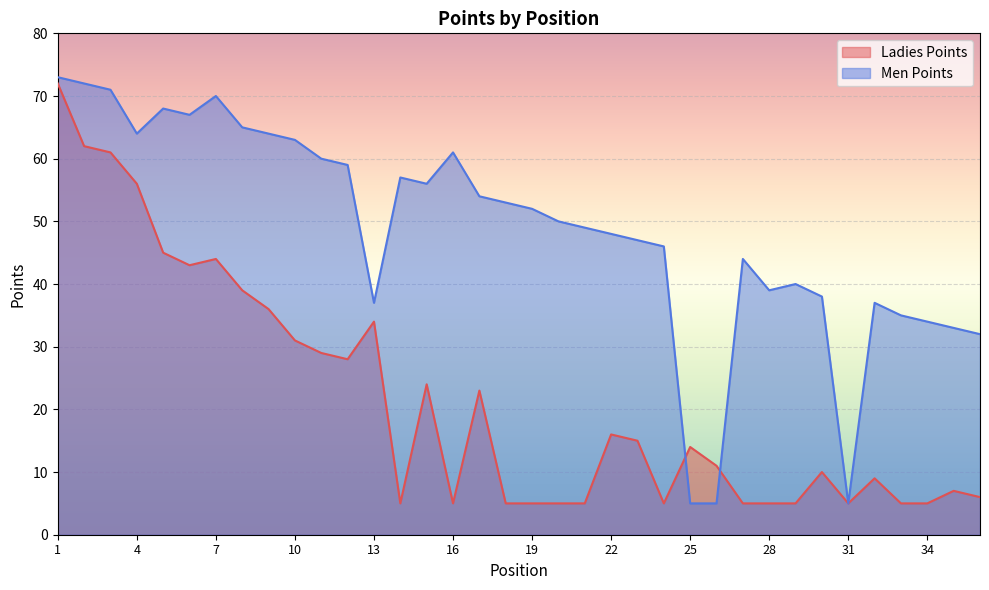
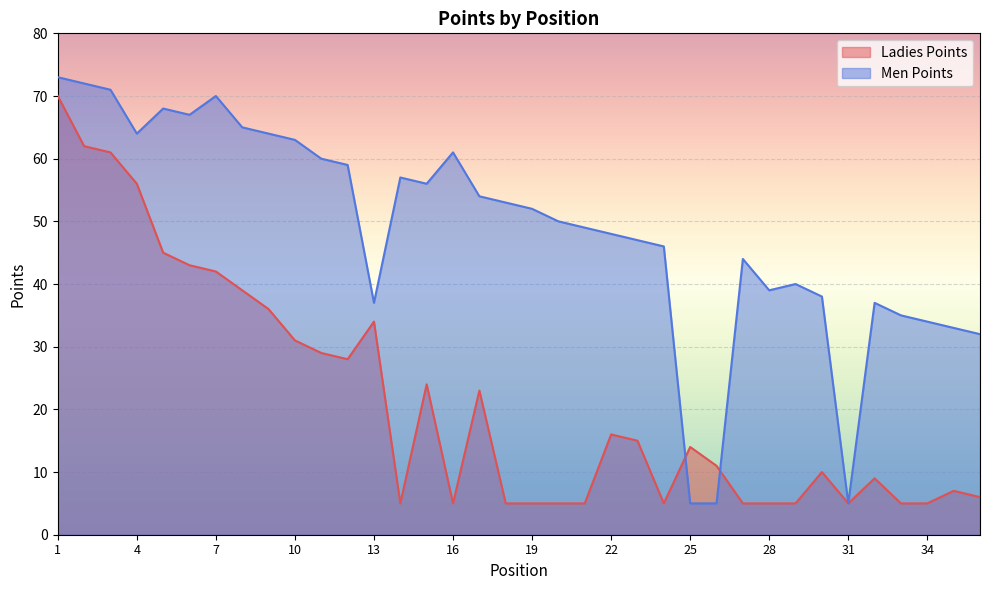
  {
    "Ladies Points": {
-     "1": 72,
+     "1": 70,
      "4": 56,
-     "7": 44,
+     "7": 42,
      "10": 31,
      "13": 34,
      "16": 5,
      "19": 5,
      "22": 16,
      "25": 14,
      "28": 5,
      "34": 5
    },
    "Men Points": {
      "1": 73,
      "4": 64,
      "7": 70,
      "10": 63,
      "13": 37,
      "16": 61,
      "19": 52,
      "22": 48,
      "25": 5,
      "28": 39,
      "34": 34
    }
  }
